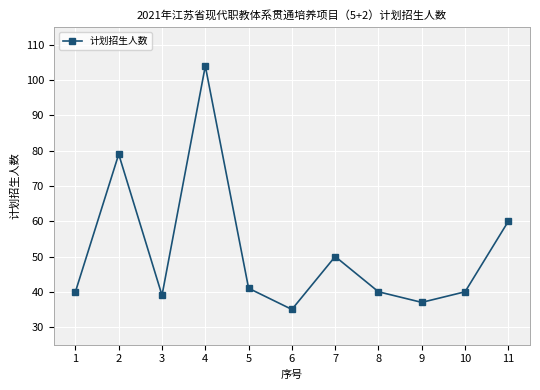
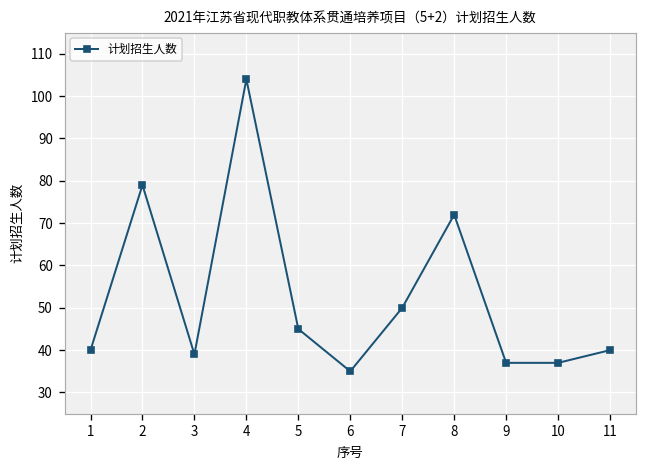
  {
    "1": 40,
    "2": 79,
    "3": 39,
    "4": 104,
-   "5": 41,
+   "5": 45,
    "6": 35,
    "7": 50,
-   "8": 40,
+   "8": 72,
    "9": 37,
-   "10": 40,
-   "11": 60
+   "10": 37,
+   "11": 40
  }
